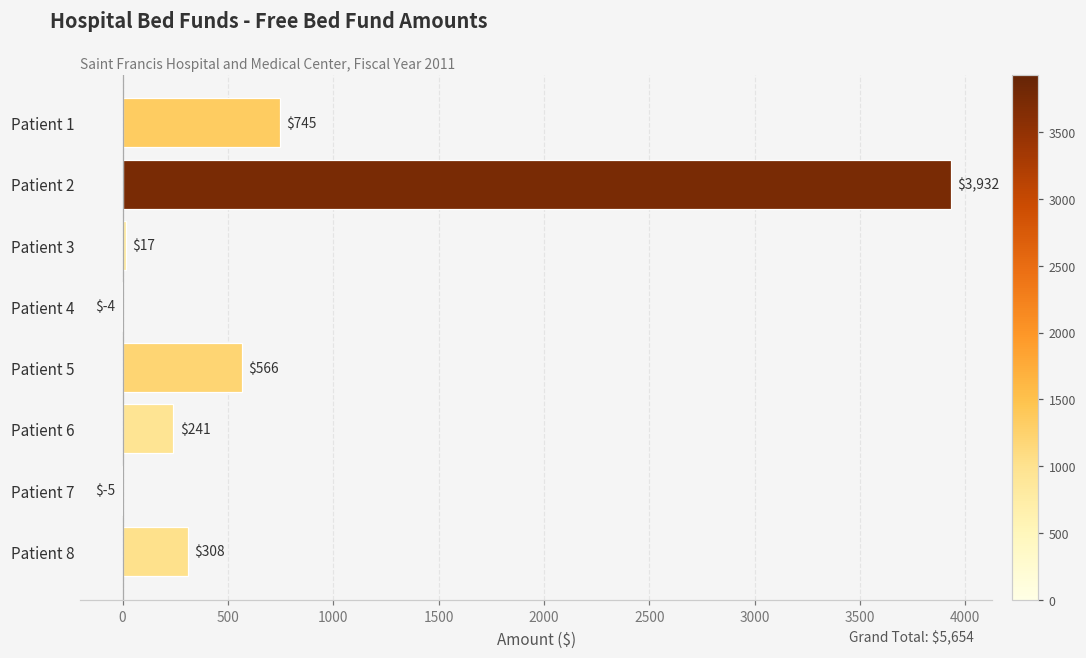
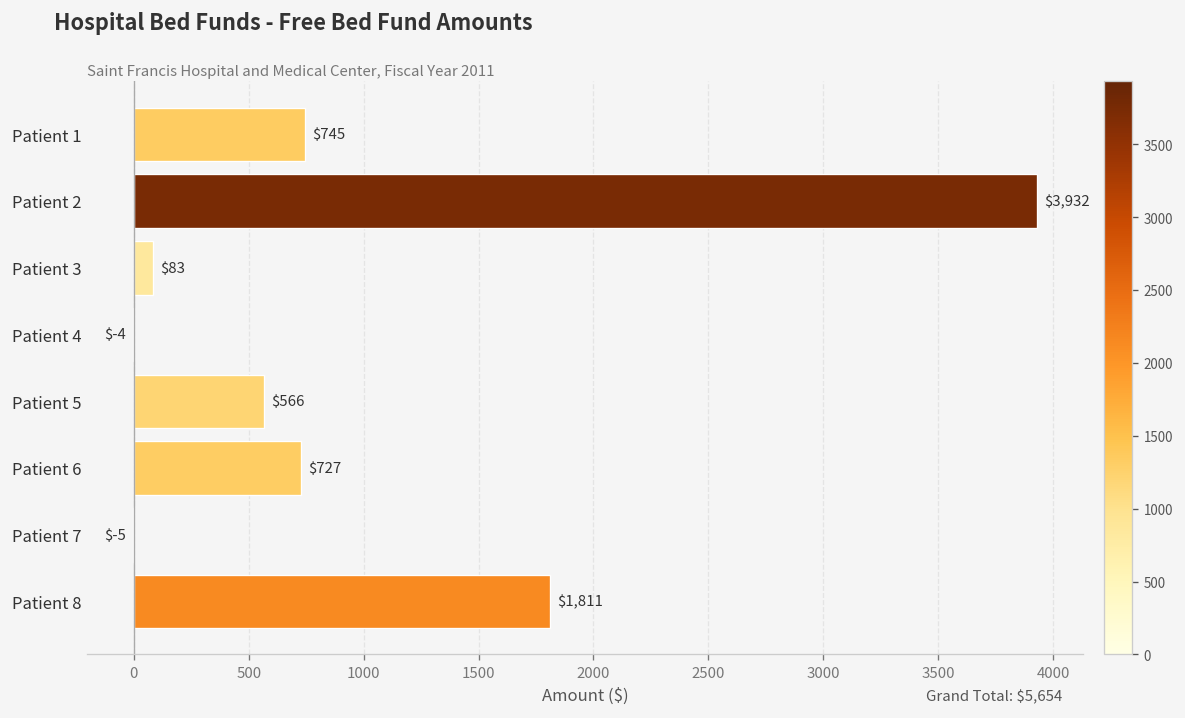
  {
    "Patient 1": "$745",
    "Patient 2": "$3,932",
-   "Patient 3": "$17",
+   "Patient 3": "$83",
    "Patient 4": "$-4",
    "Patient 5": "$566",
-   "Patient 6": "$241",
+   "Patient 6": "$727",
    "Patient 7": "$-5",
-   "Patient 8": "$308"
+   "Patient 8": "$1,811"
  }
